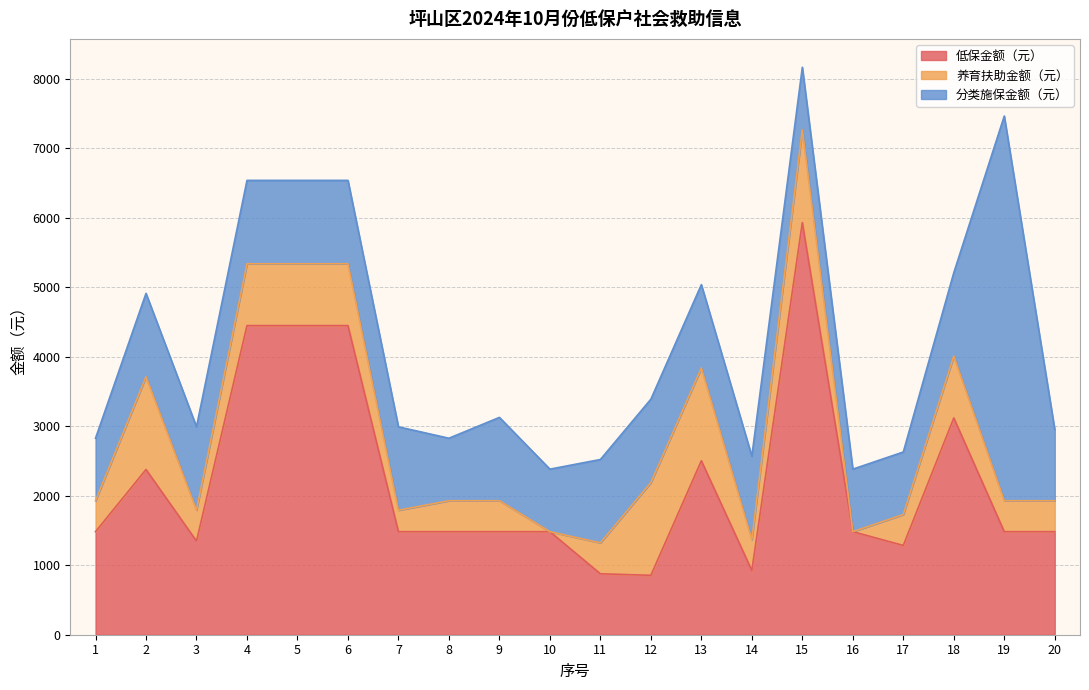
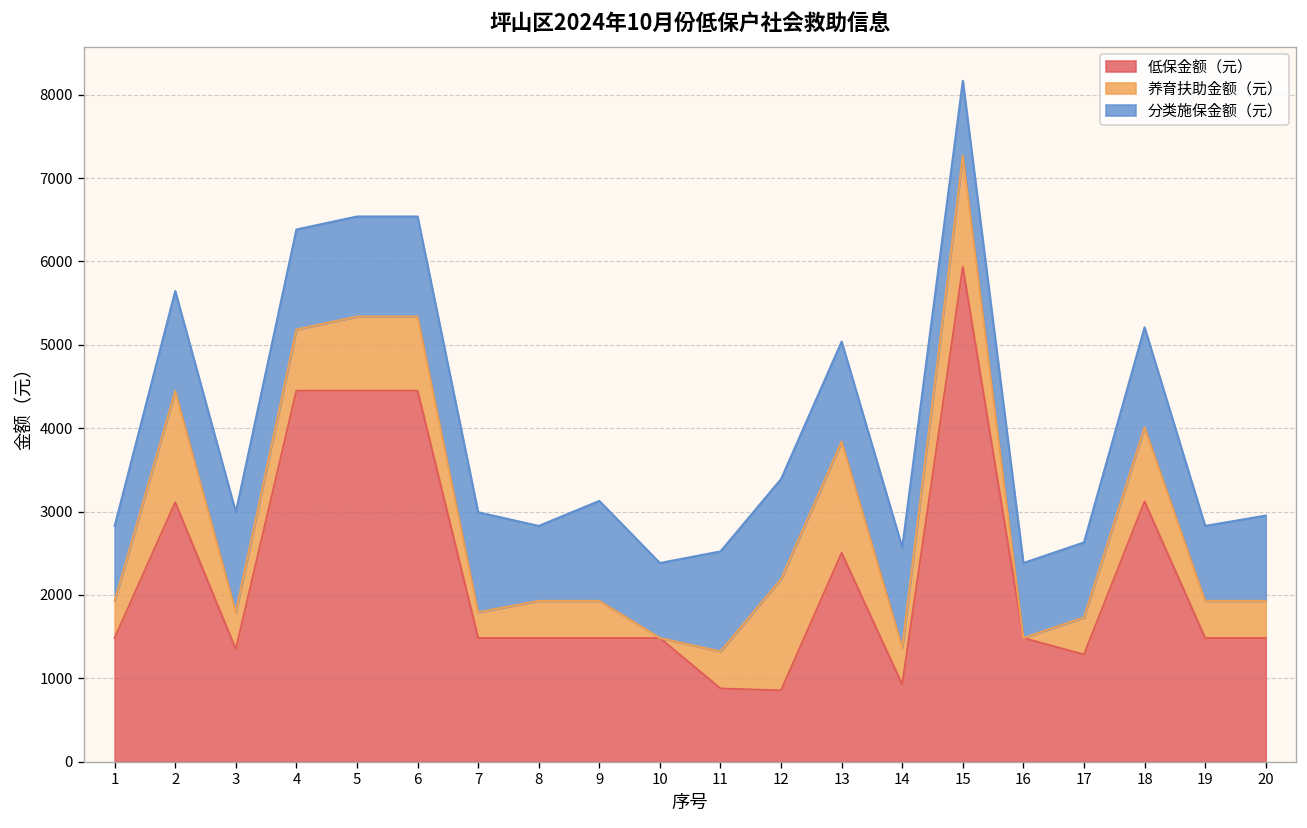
  {
    "低保金额（元）": {
      "1": 1500,
-     "2": 2400,
+     "2": 3100,
      "3": 1300,
      "4": 4400,
      "5": 4400,
      "6": 4400,
      "7": 1500,
      "8": 1500,
      "9": 1500,
      "11": 900,
      "12": 900,
      "13": 2500,
      "14": 900,
      "15": 5900,
      "17": 1300,
      "18": 3100,
      "19": 1500,
      "20": 1500
    },
    "养育扶助金额（元）": {
      "1": 400,
      "2": 1300,
      "3": 400,
-     "4": 900,
+     "4": 700,
      "5": 900,
      "6": 900,
      "7": 300,
      "8": 400,
      "9": 400,
      "11": 400,
      "12": 1300,
      "13": 1300,
      "14": 400,
      "15": 1300,
      "17": 400,
      "18": 900,
      "19": 400,
      "20": 400
    },
    "分类施保金额（元）": {
      "1": 900,
      "2": 1200,
      "3": 1200,
      "4": 1200,
      "5": 1200,
      "6": 1200,
      "7": 1200,
      "8": 900,
      "9": 1200,
      "10": 900,
      "11": 1200,
      "12": 1200,
      "13": 1200,
      "14": 1200,
      "15": 900,
      "16": 900,
      "17": 900,
      "18": 1200,
-     "19": 5500,
+     "19": 900,
      "20": 1000
    }
  }
